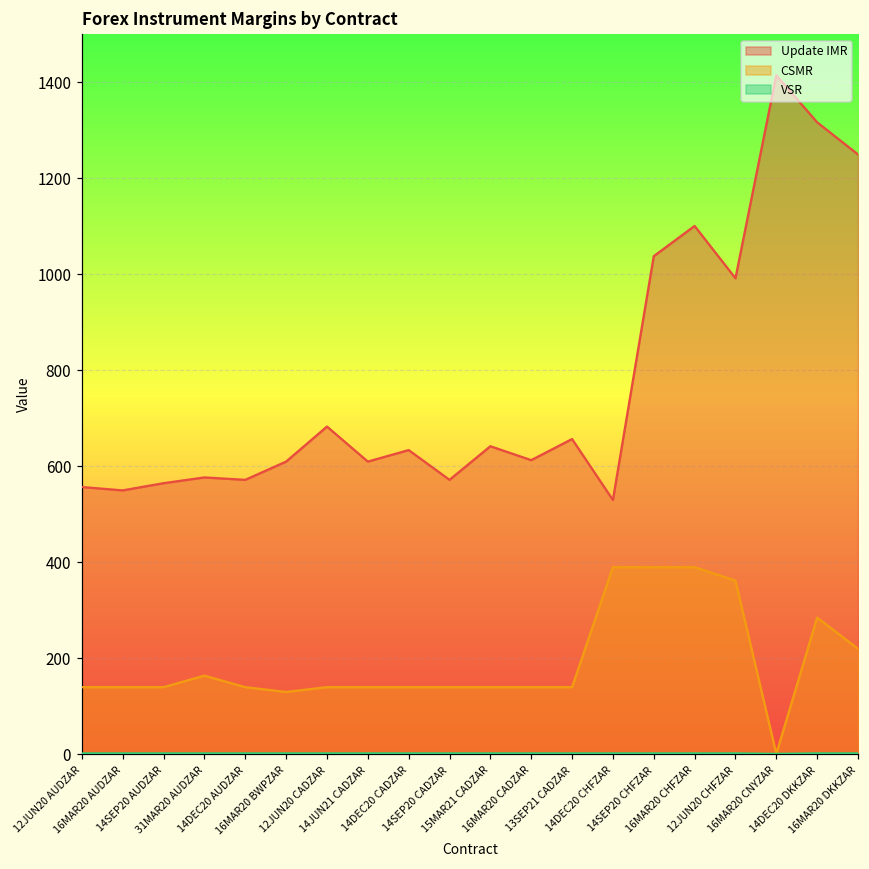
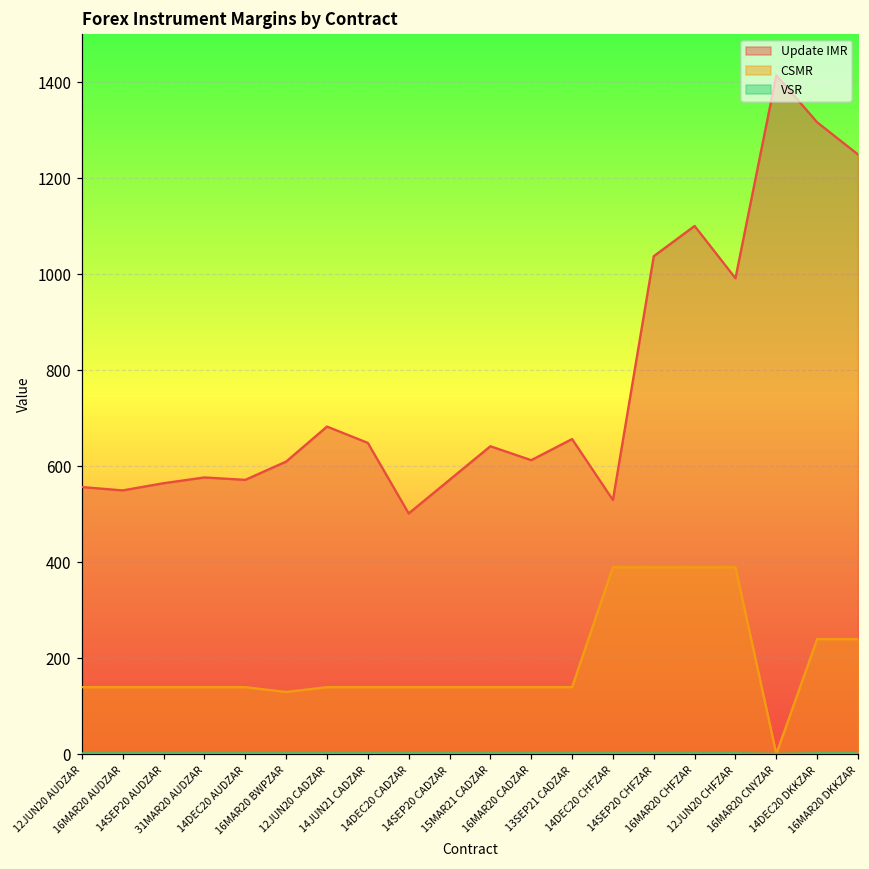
  {
    "Update IMR": {
      "12JUN20 AUDZAR": 560,
      "16MAR20 AUDZAR": 550,
      "14SEP20 AUDZAR": 570,
      "31MAR20 AUDZAR": 580,
      "14DEC20 AUDZAR": 570,
      "16MAR20 BWPZAR": 610,
      "12JUN20 CADZAR": 680,
-     "14JUN21 CADZAR": 610,
-     "14DEC20 CADZAR": 630,
+     "14JUN21 CADZAR": 650,
+     "14DEC20 CADZAR": 500,
      "14SEP20 CADZAR": 570,
      "15MAR21 CADZAR": 640,
      "16MAR20 CADZAR": 610,
      "13SEP21 CADZAR": 660,
      "14DEC20 CHFZAR": 530,
      "14SEP20 CHFZAR": 1040,
      "16MAR20 CHFZAR": 1100,
      "12JUN20 CHFZAR": 990,
      "14DEC20 DKKZAR": 1320,
      "16MAR20 DKKZAR": 1250
    },
    "CSMR": {
      "12JUN20 AUDZAR": 140,
      "16MAR20 AUDZAR": 140,
      "14SEP20 AUDZAR": 140,
-     "31MAR20 AUDZAR": 160,
+     "31MAR20 AUDZAR": 140,
      "14DEC20 AUDZAR": 140,
      "16MAR20 BWPZAR": 130,
      "12JUN20 CADZAR": 140,
      "14JUN21 CADZAR": 140,
      "14DEC20 CADZAR": 140,
      "14SEP20 CADZAR": 140,
      "15MAR21 CADZAR": 140,
      "16MAR20 CADZAR": 140,
      "13SEP21 CADZAR": 140,
      "14DEC20 CHFZAR": 390,
      "14SEP20 CHFZAR": 390,
      "16MAR20 CHFZAR": 390,
-     "12JUN20 CHFZAR": 360,
-     "14DEC20 DKKZAR": 290,
-     "16MAR20 DKKZAR": 220
+     "12JUN20 CHFZAR": 390,
+     "14DEC20 DKKZAR": 240,
+     "16MAR20 DKKZAR": 240
    },
    "VSR": {
      "12JUN20 AUDZAR": 0,
      "16MAR20 AUDZAR": 0,
      "14SEP20 AUDZAR": 0,
      "31MAR20 AUDZAR": 0,
      "14DEC20 AUDZAR": 0,
      "16MAR20 BWPZAR": 0,
      "12JUN20 CADZAR": 0,
      "14JUN21 CADZAR": 0,
      "14DEC20 CADZAR": 0,
      "14SEP20 CADZAR": 0,
      "15MAR21 CADZAR": 0,
      "16MAR20 CADZAR": 0,
      "13SEP21 CADZAR": 0,
      "14DEC20 CHFZAR": 0,
      "14SEP20 CHFZAR": 0,
      "16MAR20 CHFZAR": 0,
      "12JUN20 CHFZAR": 0,
      "14DEC20 DKKZAR": 0,
      "16MAR20 DKKZAR": 0
    }
  }
